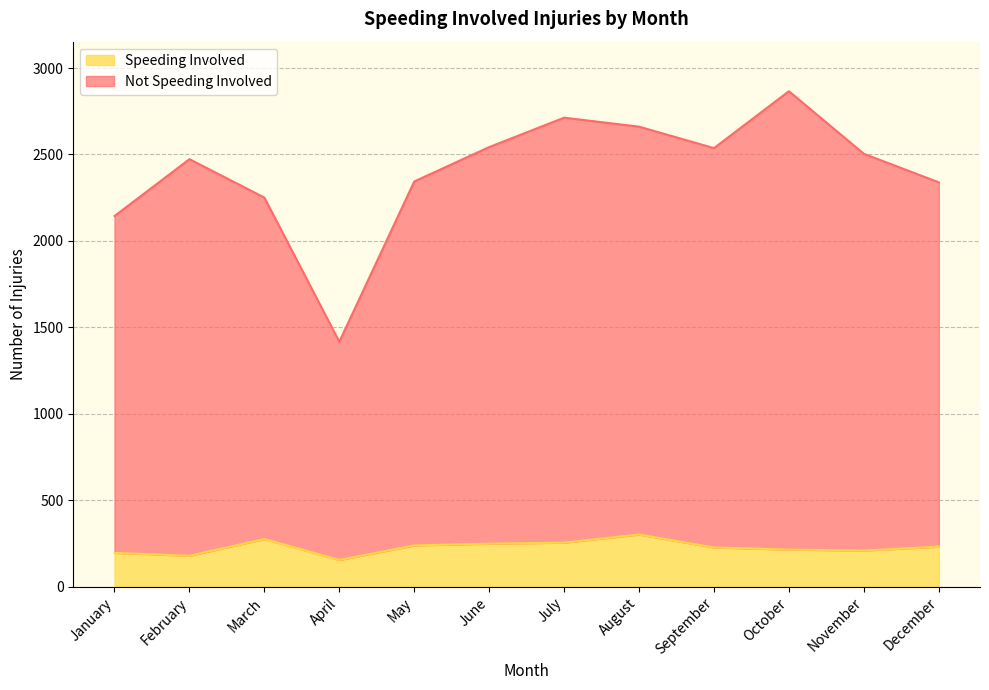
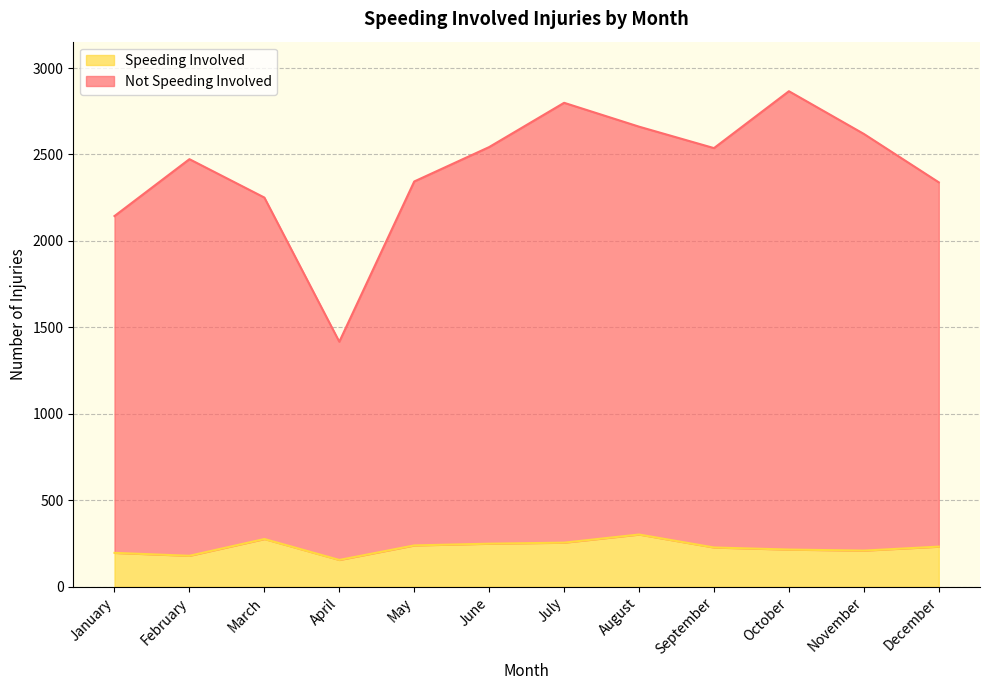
  {
    "Speeding Involved": {
      "January": 200,
      "February": 180,
      "March": 280,
      "April": 160,
      "May": 240,
      "June": 250,
      "July": 260,
      "August": 300,
      "September": 230,
      "October": 220,
      "November": 210,
      "December": 230
    },
    "Not Speeding Involved": {
      "January": 1950,
      "February": 2290,
      "March": 1980,
      "April": 1260,
      "May": 2110,
      "June": 2290,
-     "July": 2460,
+     "July": 2540,
      "August": 2360,
      "September": 2310,
      "October": 2650,
-     "November": 2300,
+     "November": 2410,
      "December": 2110
    }
  }
